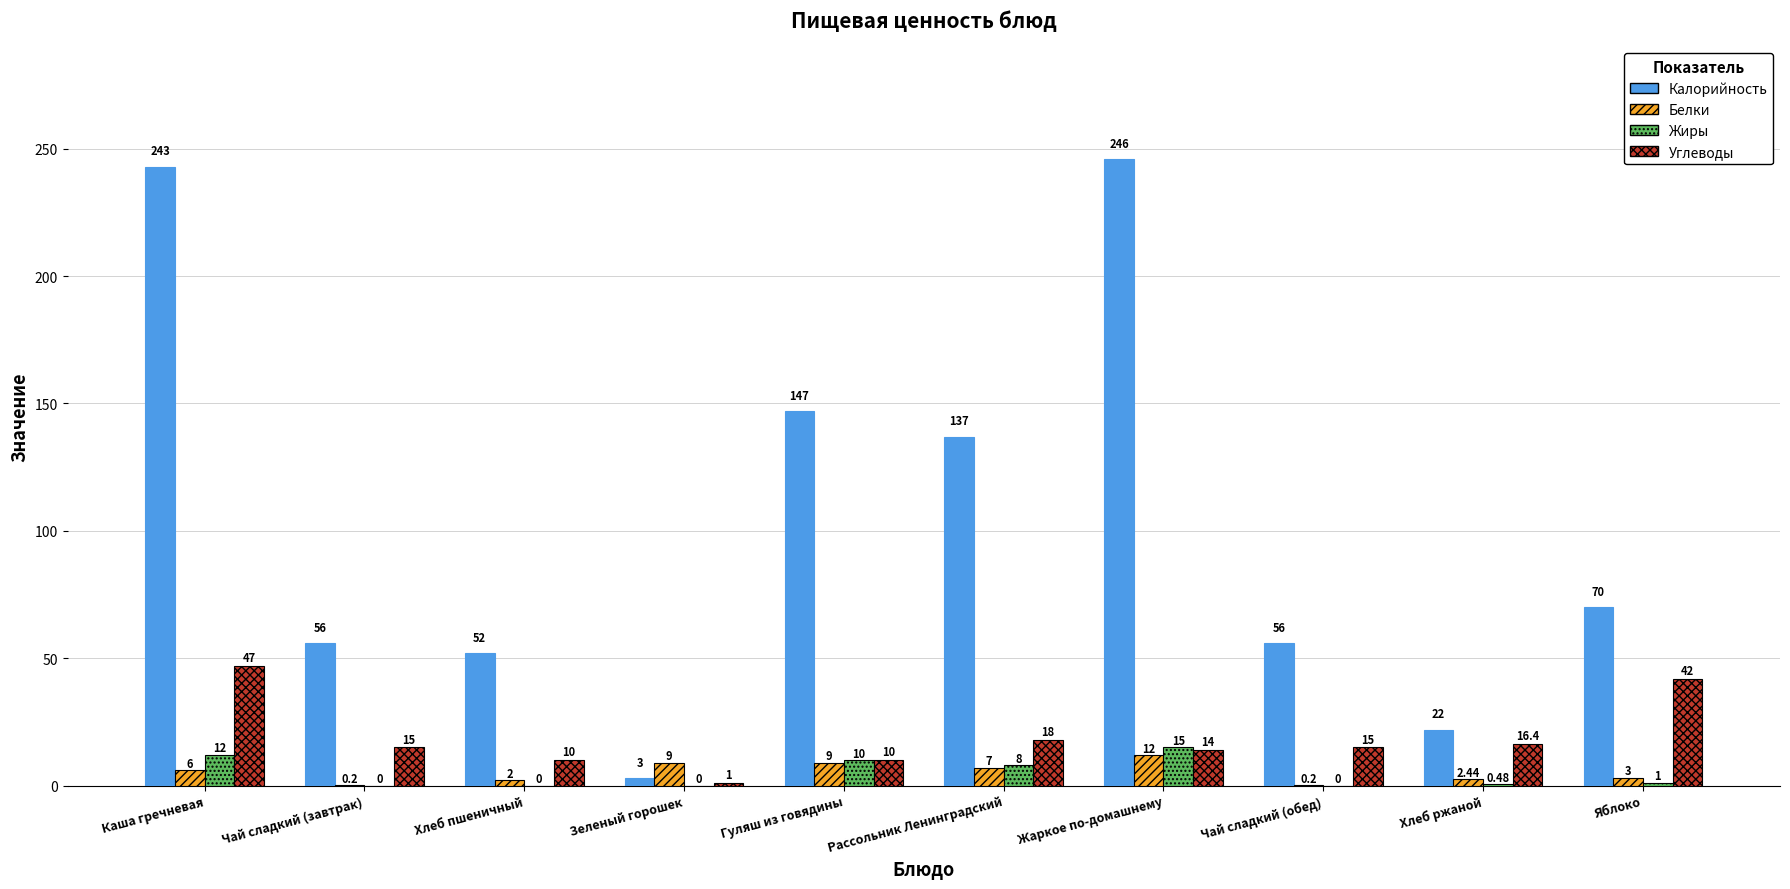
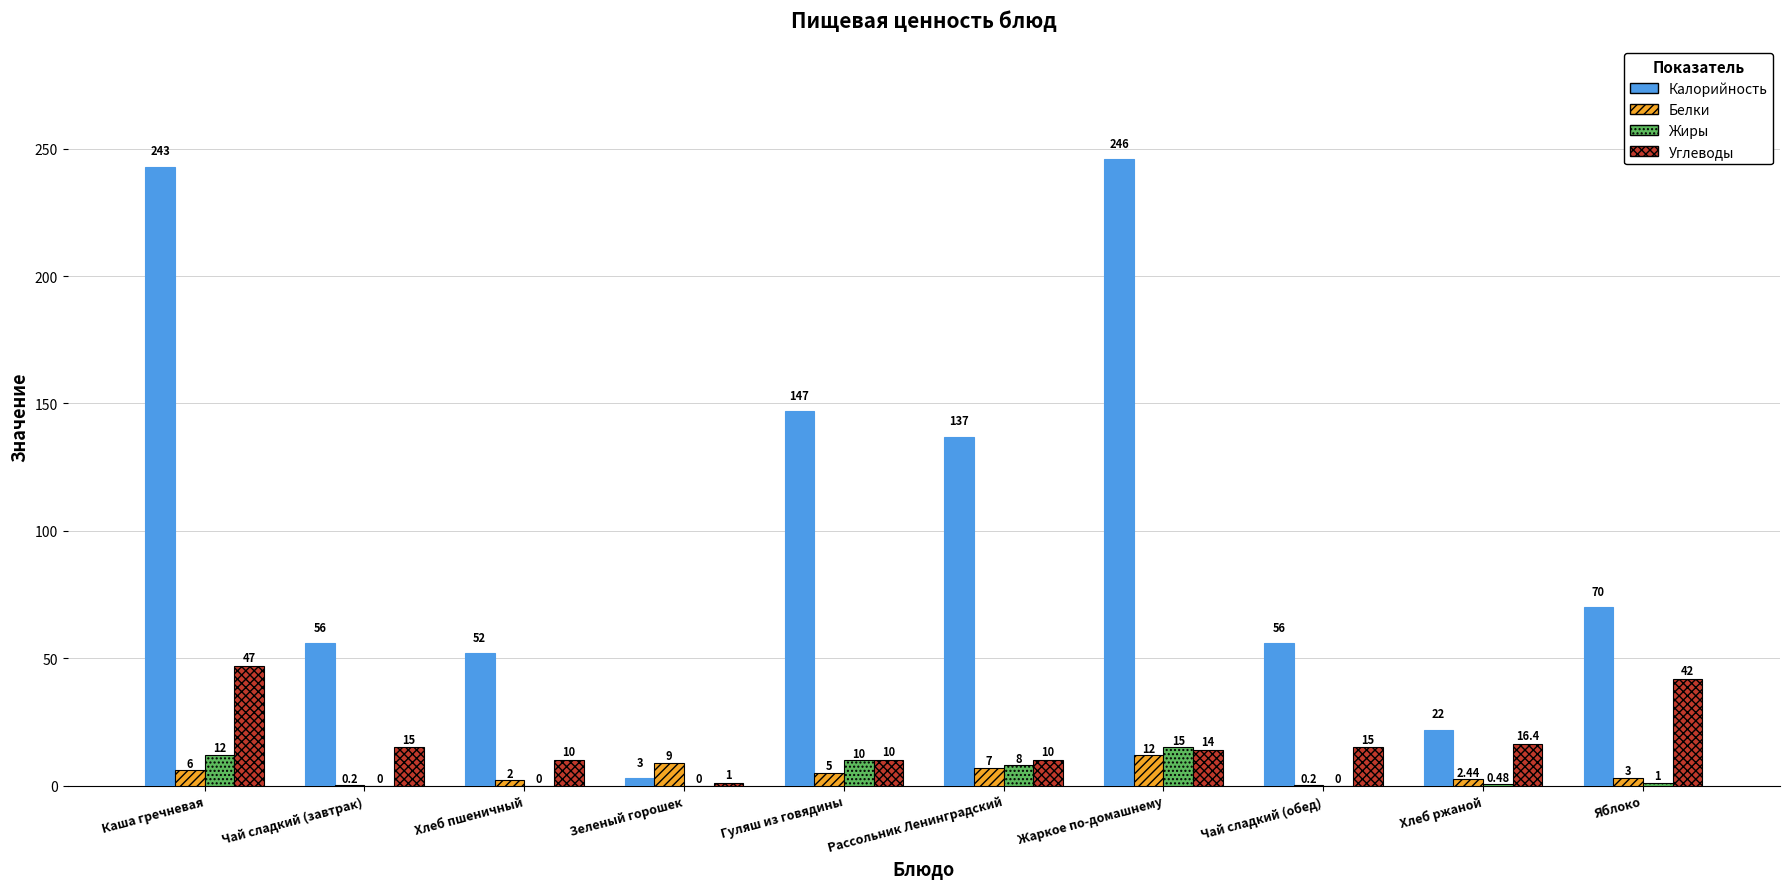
  {
    "Калорийность": {
      "Каша гречневая": 243,
      "Чай сладкий (завтрак)": 56,
      "Хлеб пшеничный": 52,
      "Зеленый горошек": 3,
      "Гуляш из говядины": 147,
      "Рассольник Ленинградский": 137,
      "Жаркое по-домашнему": 246,
      "Чай сладкий (обед)": 56,
      "Хлеб ржаной": 22,
      "Яблоко": 70
    },
    "Белки": {
      "Каша гречневая": 6,
      "Чай сладкий (завтрак)": 0.2,
      "Хлеб пшеничный": 2,
      "Зеленый горошек": 9,
-     "Гуляш из говядины": 9,
+     "Гуляш из говядины": 5,
      "Рассольник Ленинградский": 7,
      "Жаркое по-домашнему": 12,
      "Чай сладкий (обед)": 0.2,
      "Хлеб ржаной": 2.44,
      "Яблоко": 3
    },
    "Жиры": {
      "Каша гречневая": 12,
      "Чай сладкий (завтрак)": 0,
      "Хлеб пшеничный": 0,
      "Зеленый горошек": 0,
      "Гуляш из говядины": 10,
      "Рассольник Ленинградский": 8,
      "Жаркое по-домашнему": 15,
      "Чай сладкий (обед)": 0,
      "Хлеб ржаной": 0.48,
      "Яблоко": 1
    },
    "Углеводы": {
      "Каша гречневая": 47,
      "Чай сладкий (завтрак)": 15,
      "Хлеб пшеничный": 10,
      "Зеленый горошек": 1,
      "Гуляш из говядины": 10,
-     "Рассольник Ленинградский": 18,
+     "Рассольник Ленинградский": 10,
      "Жаркое по-домашнему": 14,
      "Чай сладкий (обед)": 15,
      "Хлеб ржаной": 16.4,
      "Яблоко": 42
    }
  }
